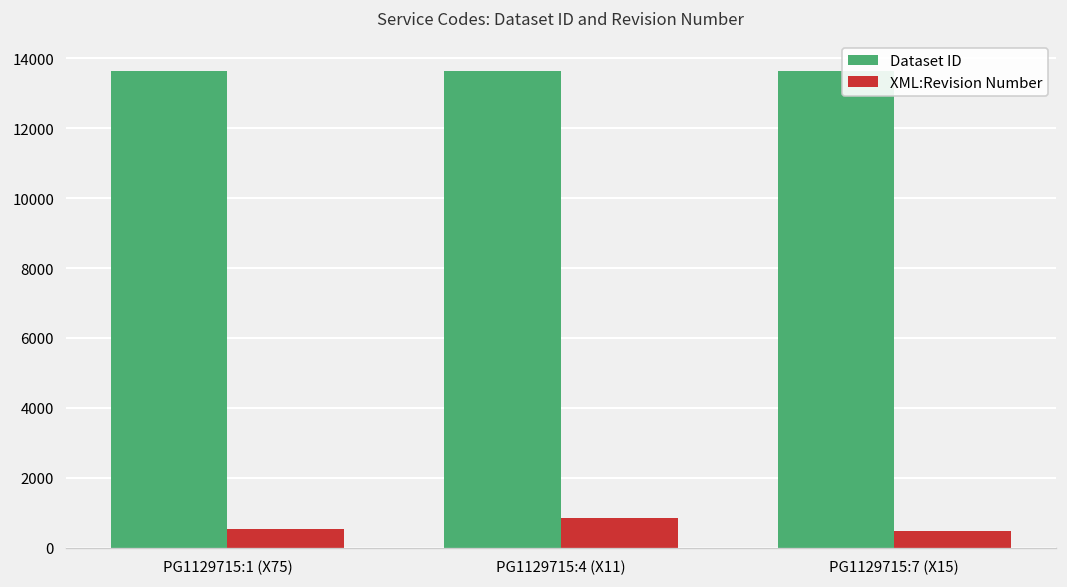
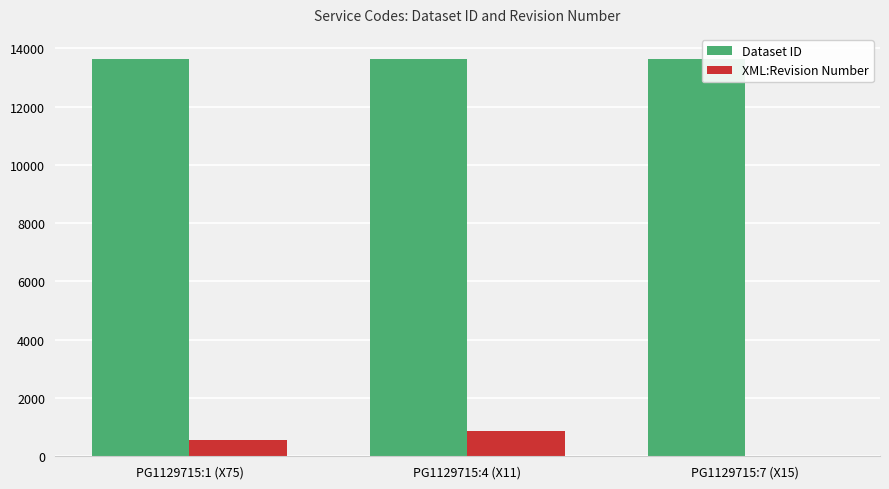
  {
    "Dataset ID": {
      "PG1129715:1 (X75)": 13600,
      "PG1129715:4 (X11)": 13600,
      "PG1129715:7 (X15)": 13600
    },
    "XML:Revision Number": {
      "PG1129715:1 (X75)": 500,
      "PG1129715:4 (X11)": 900,
-     "PG1129715:7 (X15)": 500
+     "PG1129715:7 (X15)": 0
    }
  }
